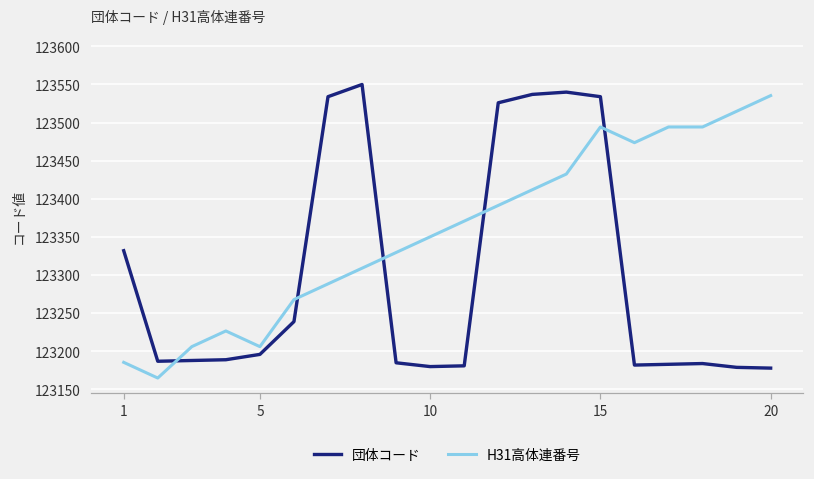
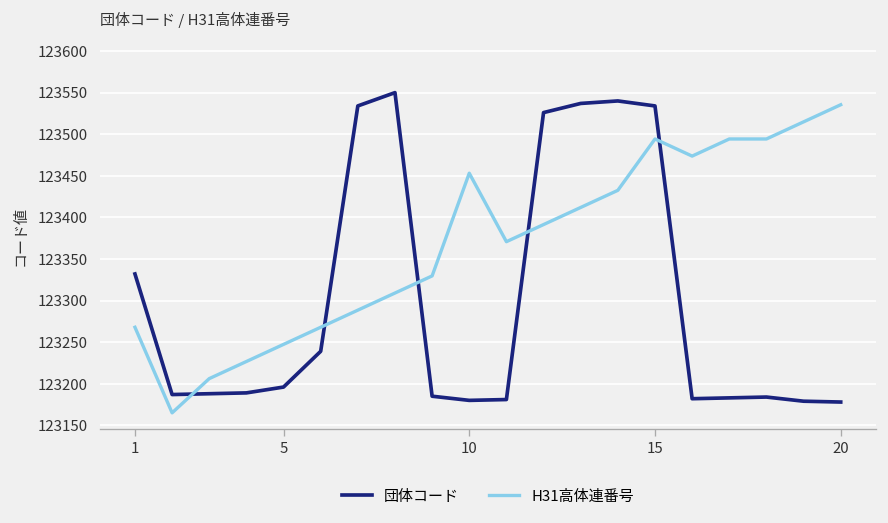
  {
    "団体コード": {
      "1": 123330,
      "5": 123200,
      "10": 123180,
      "15": 123530,
      "20": 123180
    },
    "H31高体連番号": {
-     "1": 123190,
-     "5": 123210,
-     "10": 123350,
+     "1": 123270,
+     "5": 123250,
+     "10": 123450,
      "15": 123490,
      "20": 123540
    }
  }
